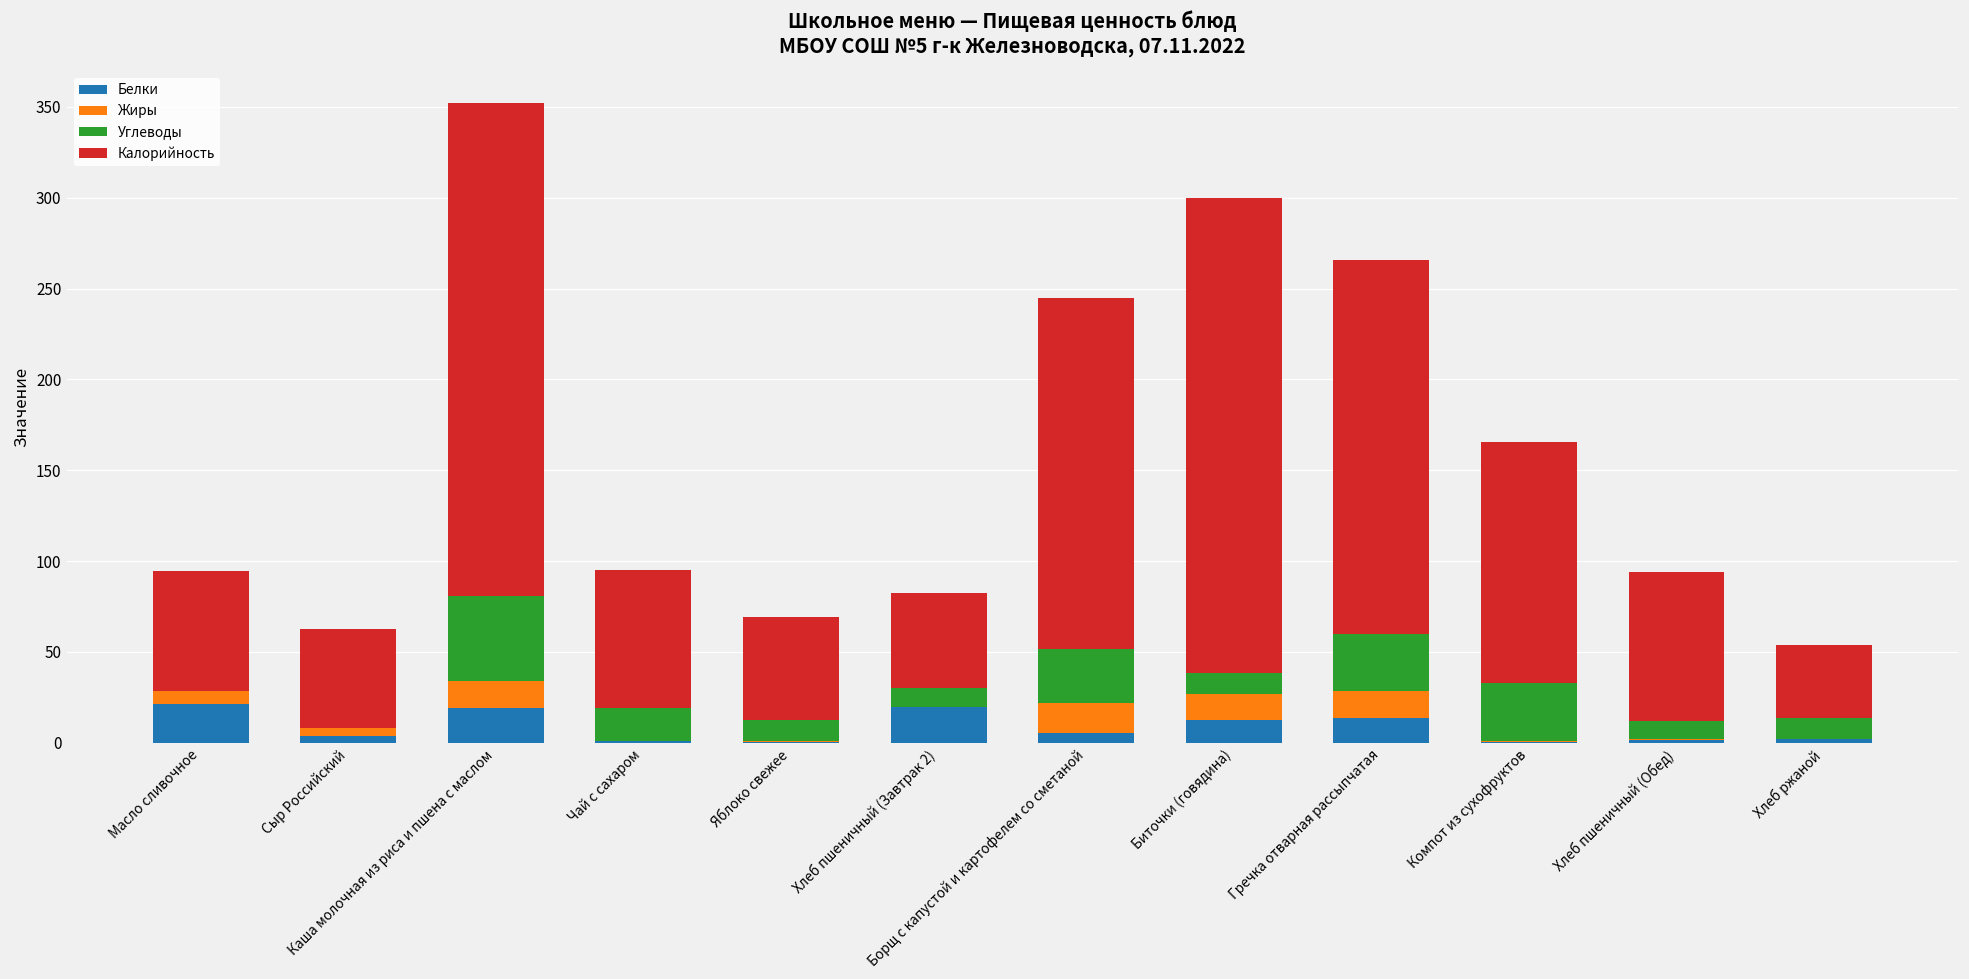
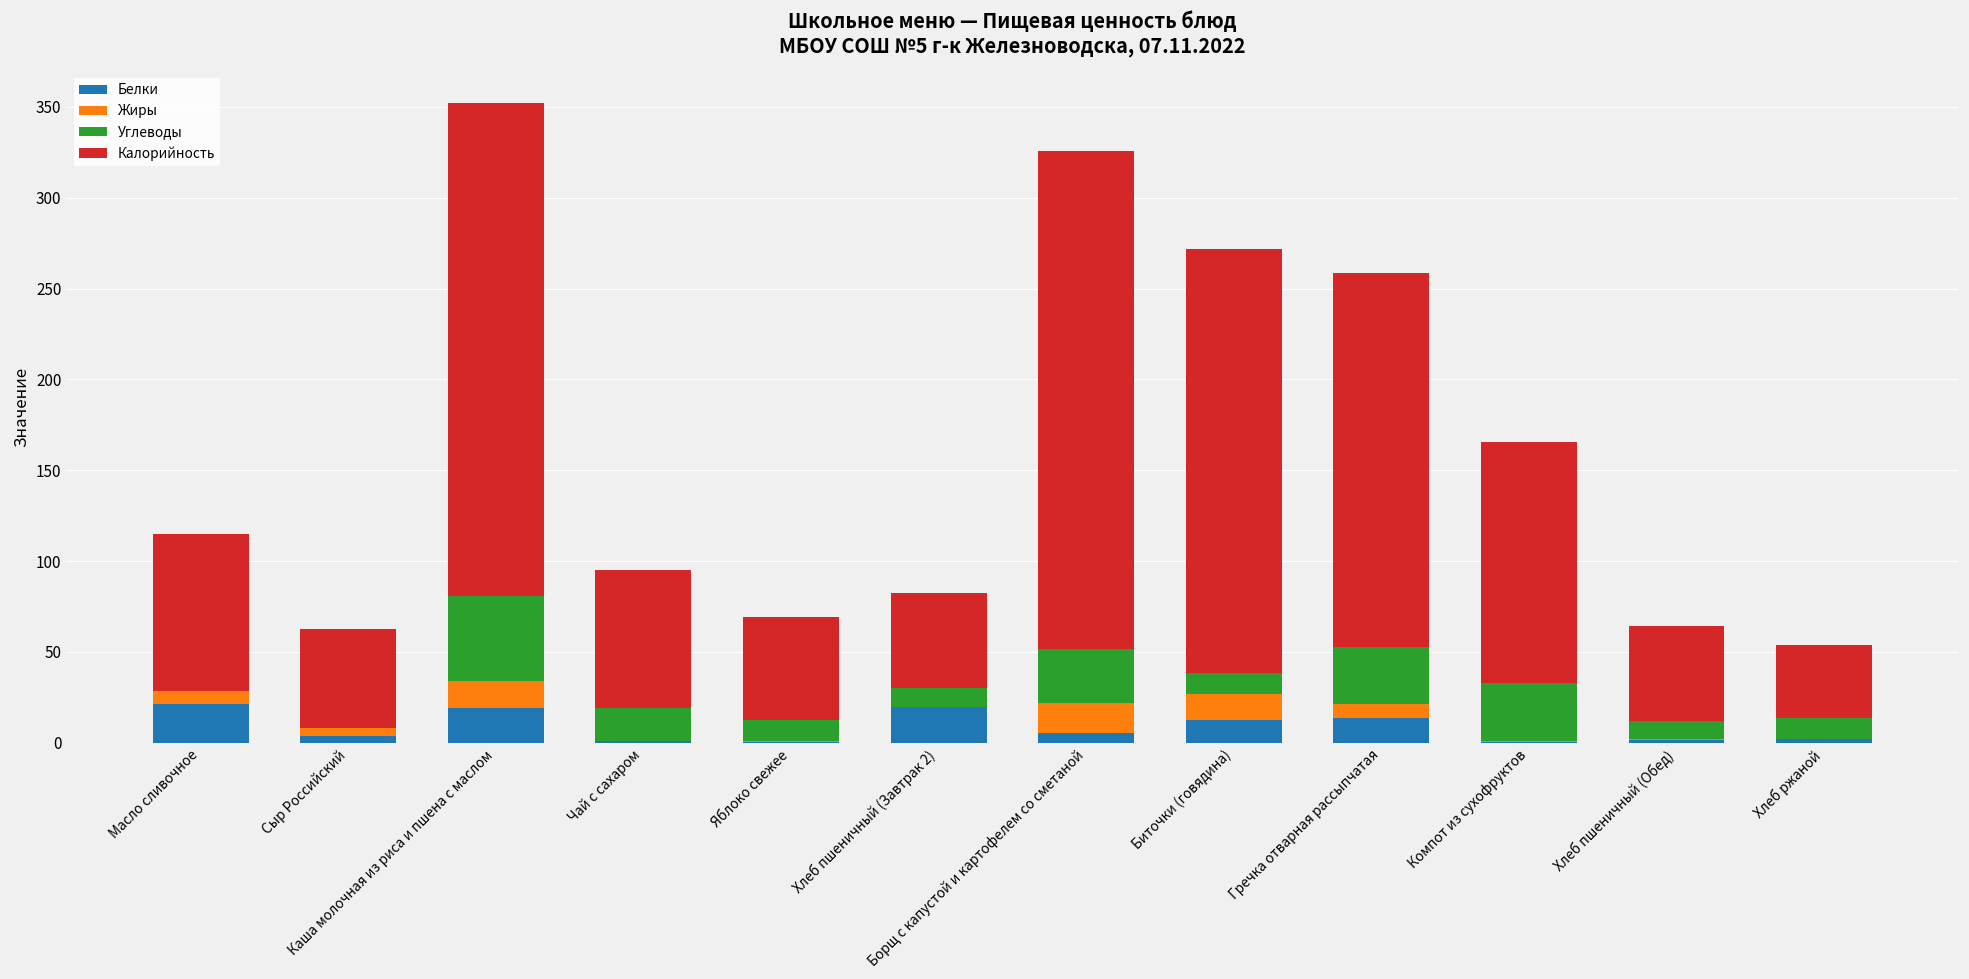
  {
    "Белки": {
      "Масло сливочное": 21,
      "Сыр Российский": 4,
      "Каша молочная из риса и пшена с маслом": 19,
      "Хлеб пшеничный (Завтрак 2)": 20,
      "Борщ с капустой и картофелем со сметаной": 5,
      "Биточки (говядина)": 13,
      "Гречка отварная рассыпчатая": 14,
      "Хлеб пшеничный (Обед)": 2,
      "Хлеб ржаной": 2
    },
    "Жиры": {
      "Масло сливочное": 7,
      "Сыр Российский": 5,
      "Каша молочная из риса и пшена с маслом": 15,
      "Чай с сахаром": 0,
      "Борщ с капустой и картофелем со сметаной": 17,
      "Биточки (говядина)": 14,
-     "Гречка отварная рассыпчатая": 15
+     "Гречка отварная рассыпчатая": 7
    },
    "Углеводы": {
      "Сыр Российский": 0,
      "Каша молочная из риса и пшена с маслом": 47,
      "Чай с сахаром": 18,
      "Яблоко свежее": 12,
      "Хлеб пшеничный (Завтрак 2)": 10,
      "Борщ с капустой и картофелем со сметаной": 30,
      "Биточки (говядина)": 12,
      "Гречка отварная рассыпчатая": 31,
      "Компот из сухофруктов": 32,
      "Хлеб пшеничный (Обед)": 10,
      "Хлеб ржаной": 11
    },
    "Калорийность": {
-     "Масло сливочное": 66,
+     "Масло сливочное": 86,
      "Сыр Российский": 55,
      "Каша молочная из риса и пшена с маслом": 271,
      "Чай с сахаром": 76,
      "Яблоко свежее": 56,
      "Хлеб пшеничный (Завтрак 2)": 52,
-     "Борщ с капустой и картофелем со сметаной": 193,
-     "Биточки (говядина)": 261,
+     "Борщ с капустой и картофелем со сметаной": 274,
+     "Биточки (говядина)": 233,
      "Гречка отварная рассыпчатая": 206,
      "Компот из сухофруктов": 133,
-     "Хлеб пшеничный (Обед)": 82,
+     "Хлеб пшеничный (Обед)": 52,
      "Хлеб ржаной": 41
    }
  }
